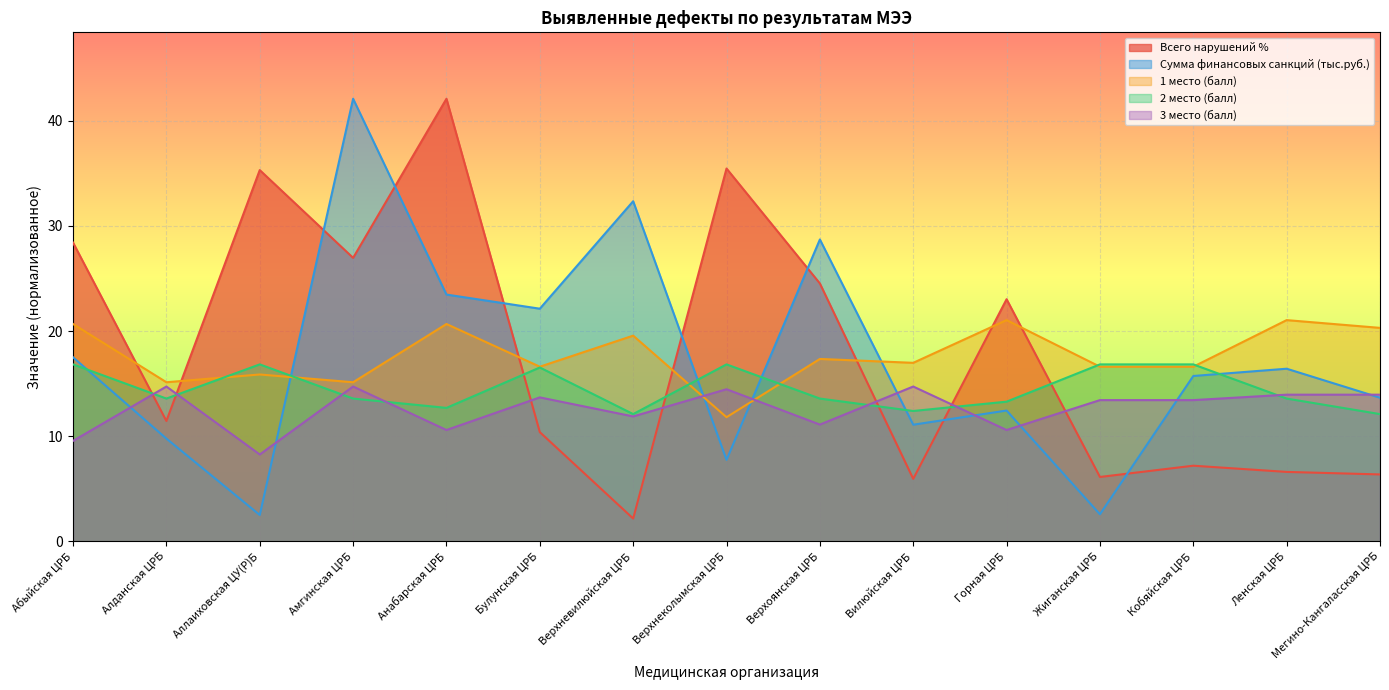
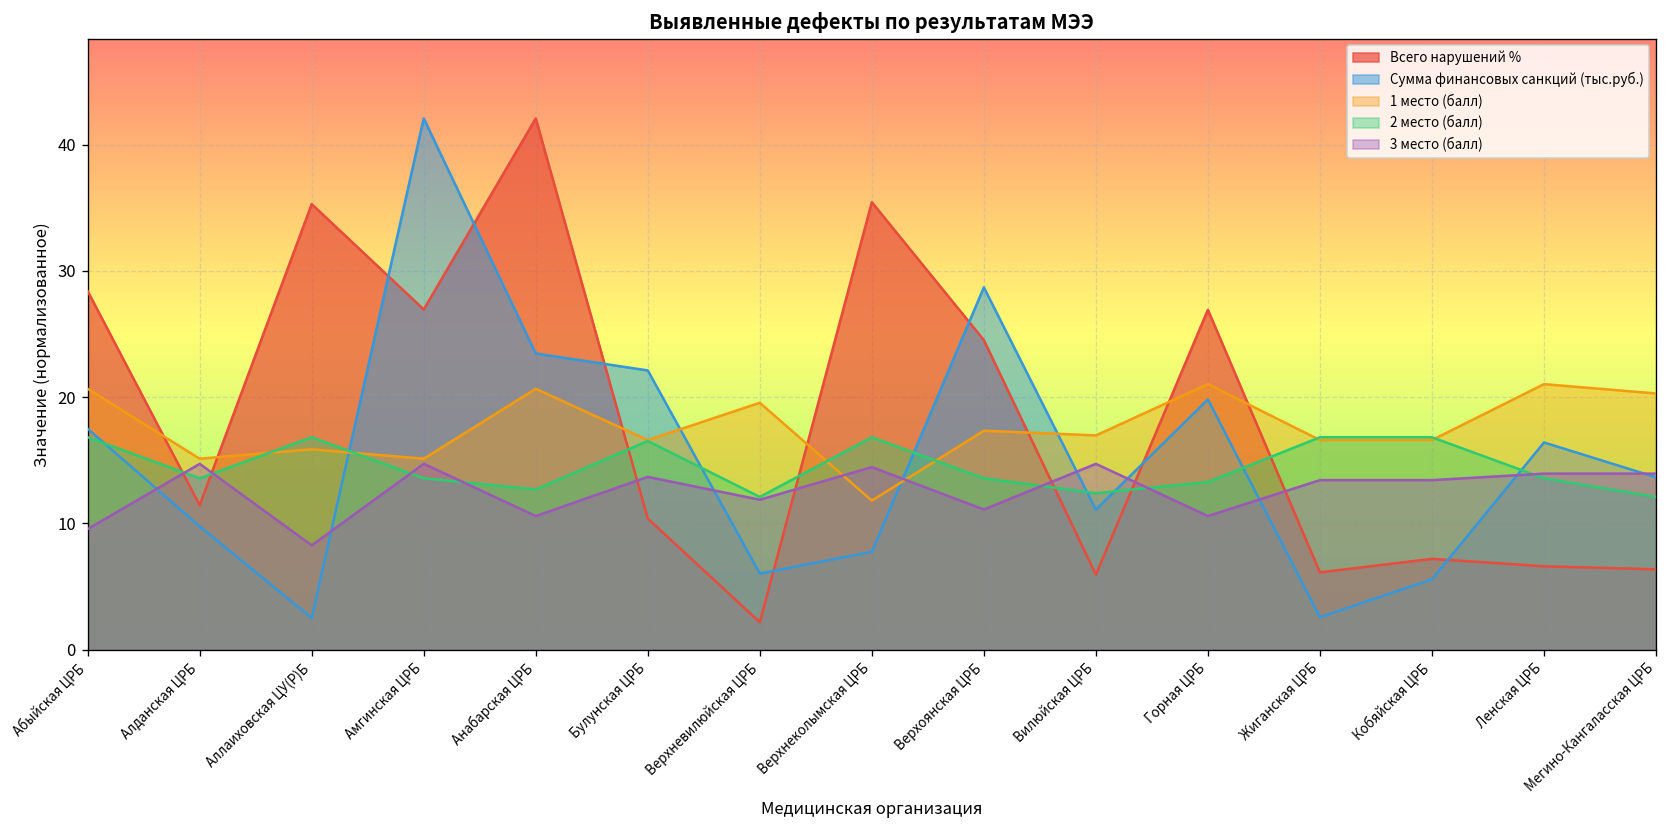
  {
    "Всего нарушений %": {
      "Абыйская ЦРБ": 28.4,
      "Алданская ЦРБ": 11.5,
      "Аллаиховская ЦУ(Р)Б": 35.3,
      "Амгинская ЦРБ": 27.0,
      "Анабарская ЦРБ": 42.1,
      "Булунская ЦРБ": 10.4,
      "Верхневилюйская ЦРБ": 2.2,
      "Верхнеколымская ЦРБ": 35.4,
      "Верхоянская ЦРБ": 24.5,
      "Вилюйская ЦРБ": 6.0,
-     "Горная ЦРБ": 23.0,
+     "Горная ЦРБ": 26.9,
      "Жиганская ЦРБ": 6.1,
      "Кобяйская ЦРБ": 7.2,
      "Ленская ЦРБ": 6.6,
      "Мегино-Кангаласская ЦРБ": 6.4
    },
    "Сумма финансовых санкций (тыс.руб.)": {
      "Абыйская ЦРБ": 17.5,
      "Алданская ЦРБ": 9.8,
      "Аллаиховская ЦУ(Р)Б": 2.5,
      "Амгинская ЦРБ": 42.1,
      "Анабарская ЦРБ": 23.5,
      "Булунская ЦРБ": 22.1,
-     "Верхневилюйская ЦРБ": 32.3,
+     "Верхневилюйская ЦРБ": 6.0,
      "Верхнеколымская ЦРБ": 7.8,
      "Верхоянская ЦРБ": 28.7,
      "Вилюйская ЦРБ": 11.1,
-     "Горная ЦРБ": 12.4,
+     "Горная ЦРБ": 19.8,
      "Жиганская ЦРБ": 2.6,
-     "Кобяйская ЦРБ": 15.7,
+     "Кобяйская ЦРБ": 5.6,
      "Ленская ЦРБ": 16.4,
      "Мегино-Кангаласская ЦРБ": 13.7
    },
    "1 место (балл)": {
      "Абыйская ЦРБ": 20.7,
      "Алданская ЦРБ": 15.1,
      "Аллаиховская ЦУ(Р)Б": 15.9,
      "Амгинская ЦРБ": 15.1,
      "Анабарская ЦРБ": 20.7,
      "Верхневилюйская ЦРБ": 19.6,
      "Верхнеколымская ЦРБ": 11.8,
      "Верхоянская ЦРБ": 17.3,
      "Вилюйская ЦРБ": 17.0,
      "Горная ЦРБ": 21.0,
      "Ленская ЦРБ": 21.0,
      "Мегино-Кангаласская ЦРБ": 20.3
    },
    "2 место (балл)": {
      "Абыйская ЦРБ": 16.8,
      "Алданская ЦРБ": 13.6,
      "Аллаиховская ЦУ(Р)Б": 16.8,
      "Амгинская ЦРБ": 13.6,
      "Анабарская ЦРБ": 12.7,
      "Верхнеколымская ЦРБ": 16.8,
      "Верхоянская ЦРБ": 13.6,
      "Вилюйская ЦРБ": 12.4,
      "Горная ЦРБ": 13.3,
      "Ленская ЦРБ": 13.6,
      "Мегино-Кангаласская ЦРБ": 12.1
    },
    "3 место (балл)": {
      "Абыйская ЦРБ": 9.6,
      "Алданская ЦРБ": 14.7,
      "Аллаиховская ЦУ(Р)Б": 8.3,
      "Амгинская ЦРБ": 14.7,
      "Анабарская ЦРБ": 10.6,
      "Булунская ЦРБ": 13.7,
      "Верхнеколымская ЦРБ": 14.5,
      "Верхоянская ЦРБ": 11.1,
      "Вилюйская ЦРБ": 14.7,
      "Горная ЦРБ": 10.6,
      "Жиганская ЦРБ": 13.4,
      "Кобяйская ЦРБ": 13.4,
      "Ленская ЦРБ": 13.9,
      "Мегино-Кангаласская ЦРБ": 13.9
    }
  }
